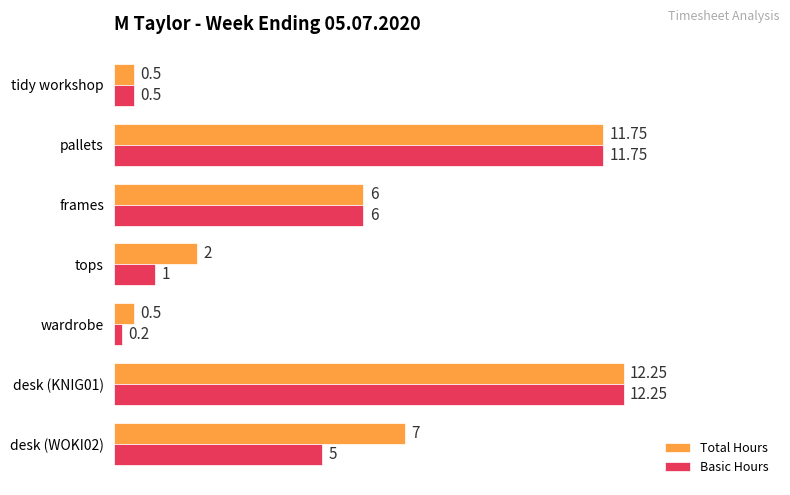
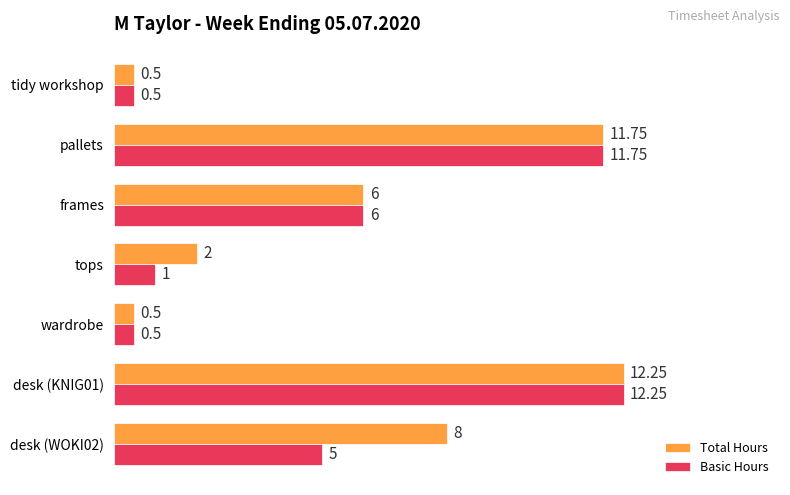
  {
    "Total Hours": {
      "tidy workshop": 0.5,
      "pallets": 11.75,
      "frames": 6,
      "tops": 2,
      "wardrobe": 0.5,
      "desk (KNIG01)": 12.25,
-     "desk (WOKI02)": 7
+     "desk (WOKI02)": 8
    },
    "Basic Hours": {
      "tidy workshop": 0.5,
      "pallets": 11.75,
      "frames": 6,
      "tops": 1,
-     "wardrobe": 0.2,
+     "wardrobe": 0.5,
      "desk (KNIG01)": 12.25,
      "desk (WOKI02)": 5
    }
  }
